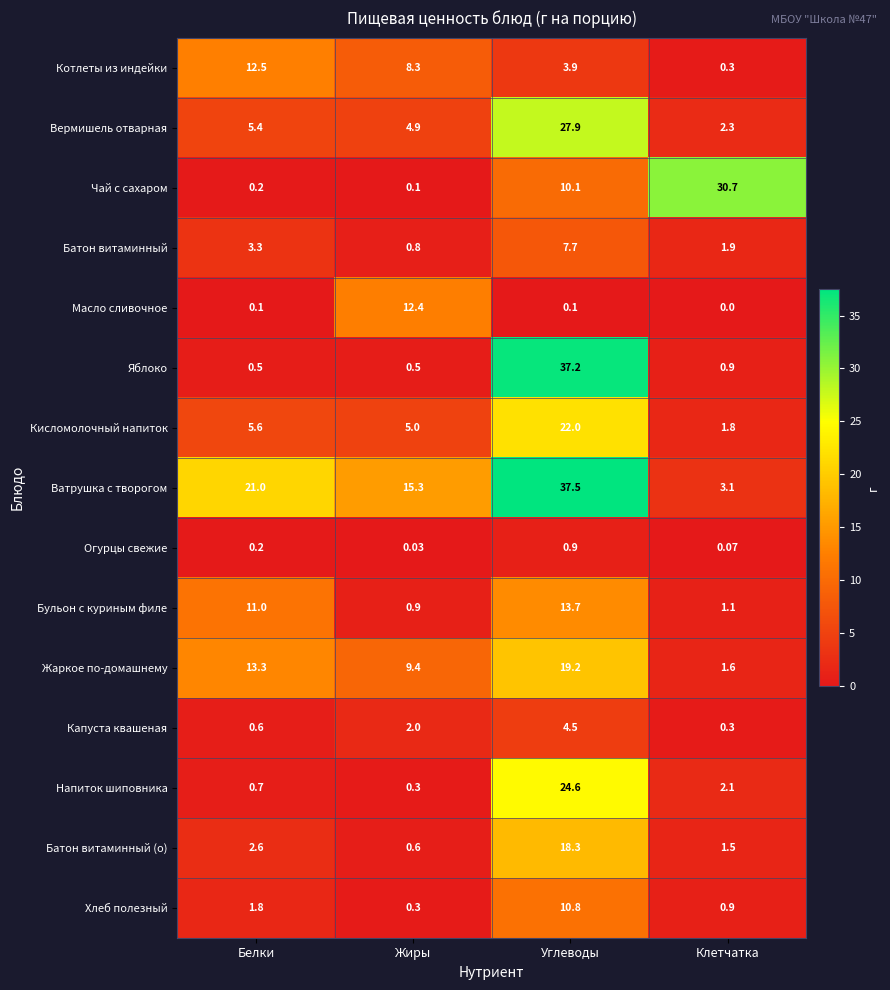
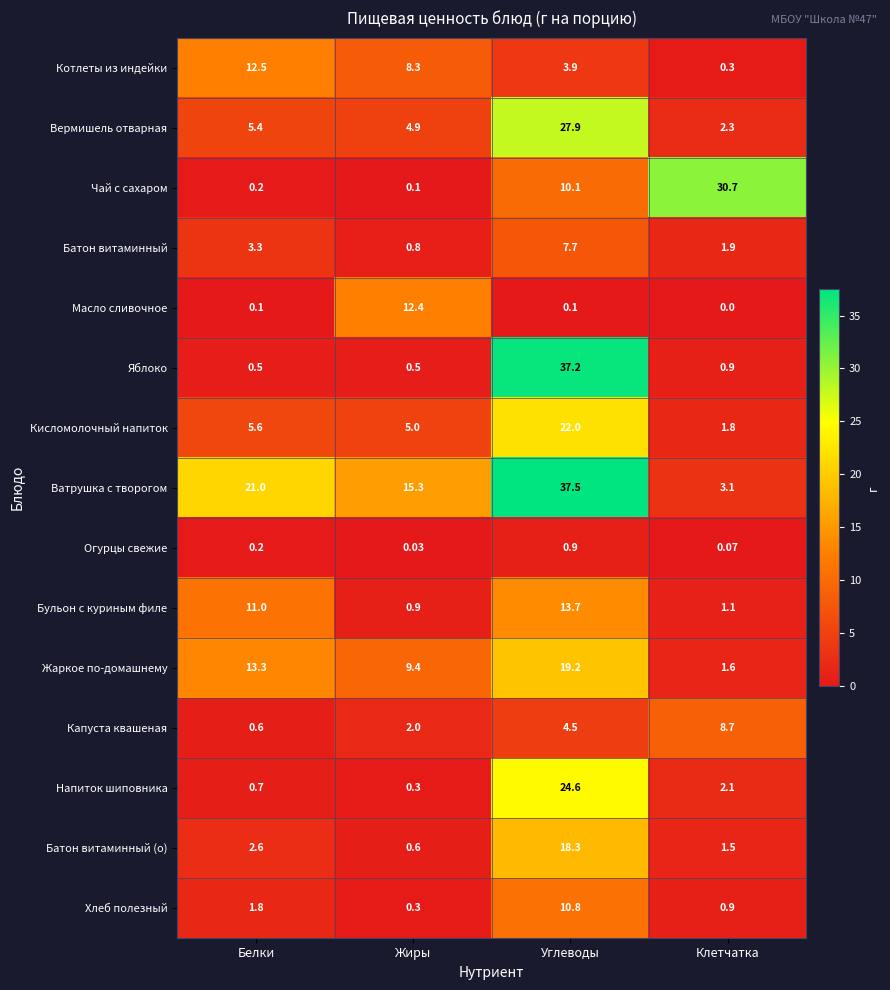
  {
    "Котлеты из индейки": {
      "Белки": 12.5,
      "Жиры": 8.3,
      "Углеводы": 3.9,
      "Клетчатка": 0.3
    },
    "Вермишель отварная": {
      "Белки": 5.4,
      "Жиры": 4.9,
      "Углеводы": 27.9,
      "Клетчатка": 2.3
    },
    "Чай с сахаром": {
      "Белки": 0.2,
      "Жиры": 0.1,
      "Углеводы": 10.1,
      "Клетчатка": 30.7
    },
    "Батон витаминный": {
      "Белки": 3.3,
      "Жиры": 0.8,
      "Углеводы": 7.7,
      "Клетчатка": 1.9
    },
    "Масло сливочное": {
      "Белки": 0.1,
      "Жиры": 12.4,
      "Углеводы": 0.1,
      "Клетчатка": 0.0
    },
    "Яблоко": {
      "Белки": 0.5,
      "Жиры": 0.5,
      "Углеводы": 37.2,
      "Клетчатка": 0.9
    },
    "Кисломолочный напиток": {
      "Белки": 5.6,
      "Жиры": 5.0,
      "Углеводы": 22.0,
      "Клетчатка": 1.8
    },
    "Ватрушка с творогом": {
      "Белки": 21.0,
      "Жиры": 15.3,
      "Углеводы": 37.5,
      "Клетчатка": 3.1
    },
    "Огурцы свежие": {
      "Белки": 0.2,
      "Жиры": 0.03,
      "Углеводы": 0.9,
      "Клетчатка": 0.07
    },
    "Бульон с куриным филе": {
      "Белки": 11.0,
      "Жиры": 0.9,
      "Углеводы": 13.7,
      "Клетчатка": 1.1
    },
    "Жаркое по-домашнему": {
      "Белки": 13.3,
      "Жиры": 9.4,
      "Углеводы": 19.2,
      "Клетчатка": 1.6
    },
    "Капуста квашеная": {
      "Белки": 0.6,
      "Жиры": 2.0,
      "Углеводы": 4.5,
-     "Клетчатка": 0.3
+     "Клетчатка": 8.7
    },
    "Напиток шиповника": {
      "Белки": 0.7,
      "Жиры": 0.3,
      "Углеводы": 24.6,
      "Клетчатка": 2.1
    },
    "Батон витаминный (о)": {
      "Белки": 2.6,
      "Жиры": 0.6,
      "Углеводы": 18.3,
      "Клетчатка": 1.5
    },
    "Хлеб полезный": {
      "Белки": 1.8,
      "Жиры": 0.3,
      "Углеводы": 10.8,
      "Клетчатка": 0.9
    }
  }
